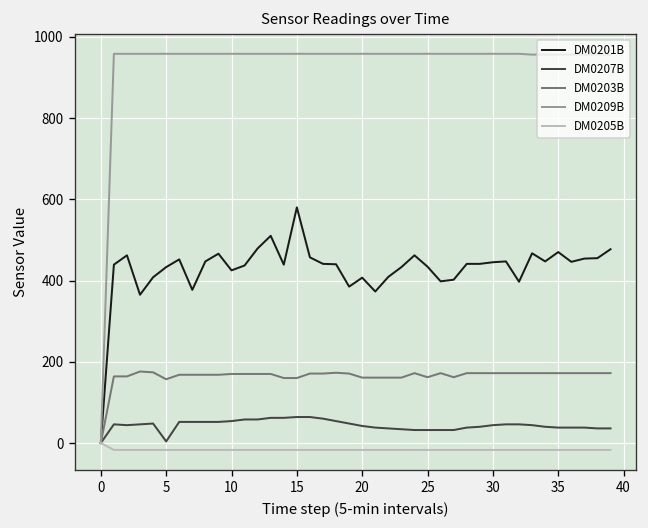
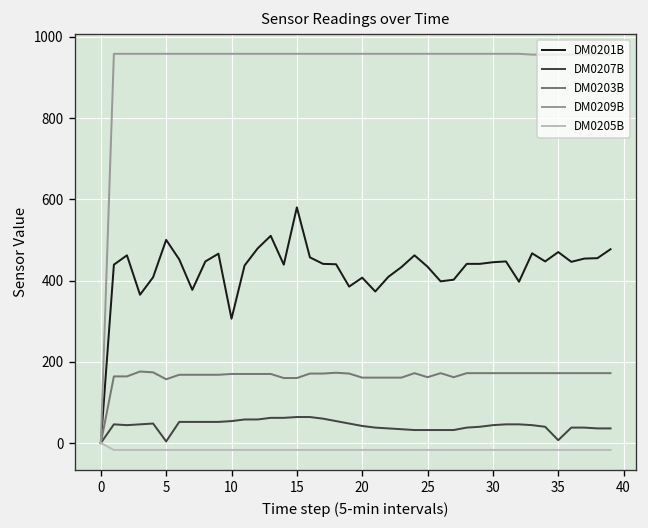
  {
    "DM0201B": {
-     "5": 430,
-     "10": 430,
+     "5": 500,
+     "10": 310,
      "15": 580,
      "20": 410,
      "25": 430,
      "30": 450,
      "35": 470
    },
    "DM0207B": {
      "5": 0,
      "10": 50,
      "15": 60,
      "20": 40,
      "25": 30,
      "30": 40,
-     "35": 40
+     "35": 10
    }
  }
